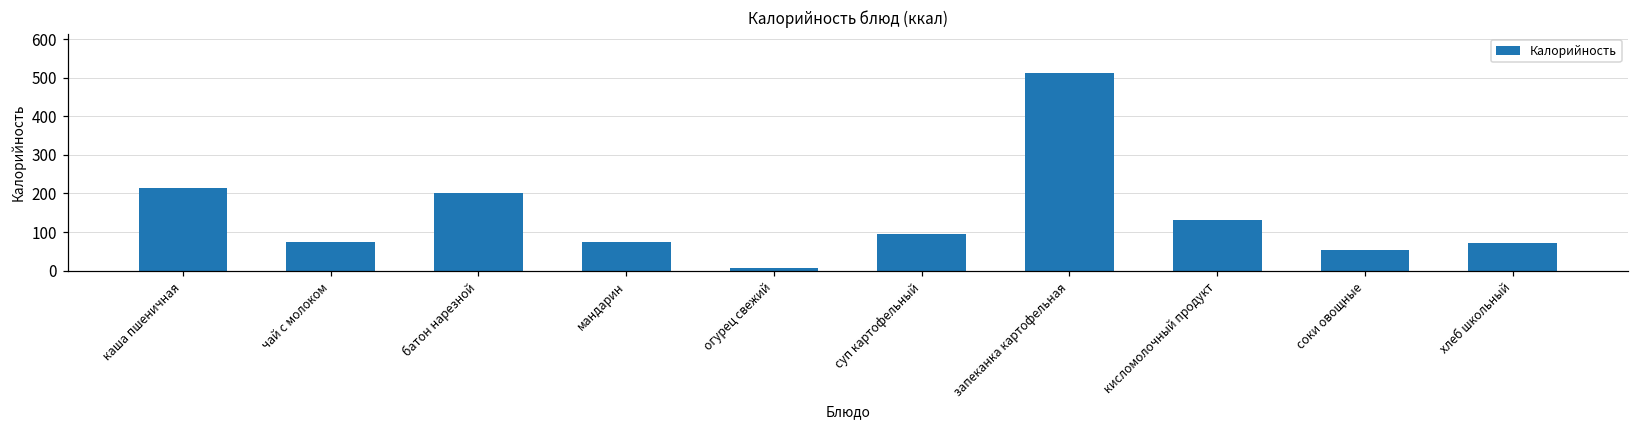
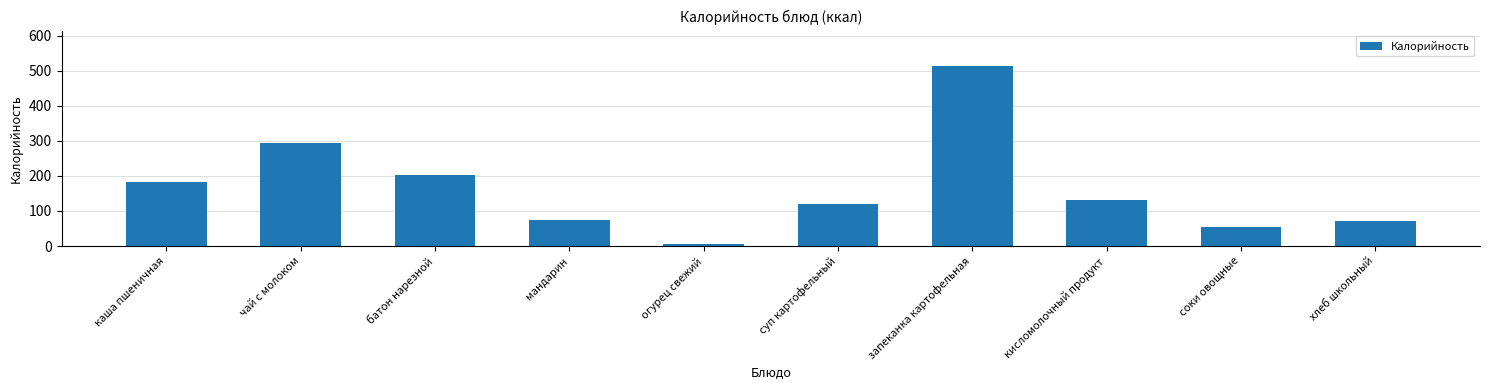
  {
-   "каша пшеничная": 210,
-   "чай с молоком": 80,
+   "каша пшеничная": 180,
+   "чай с молоком": 290,
    "батон нарезной": 200,
    "мандарин": 80,
-   "суп картофельный": 100,
+   "суп картофельный": 120,
    "запеканка картофельная": 510,
    "кисломолочный продукт": 130,
    "соки овощные": 50,
    "хлеб школьный": 70
  }
